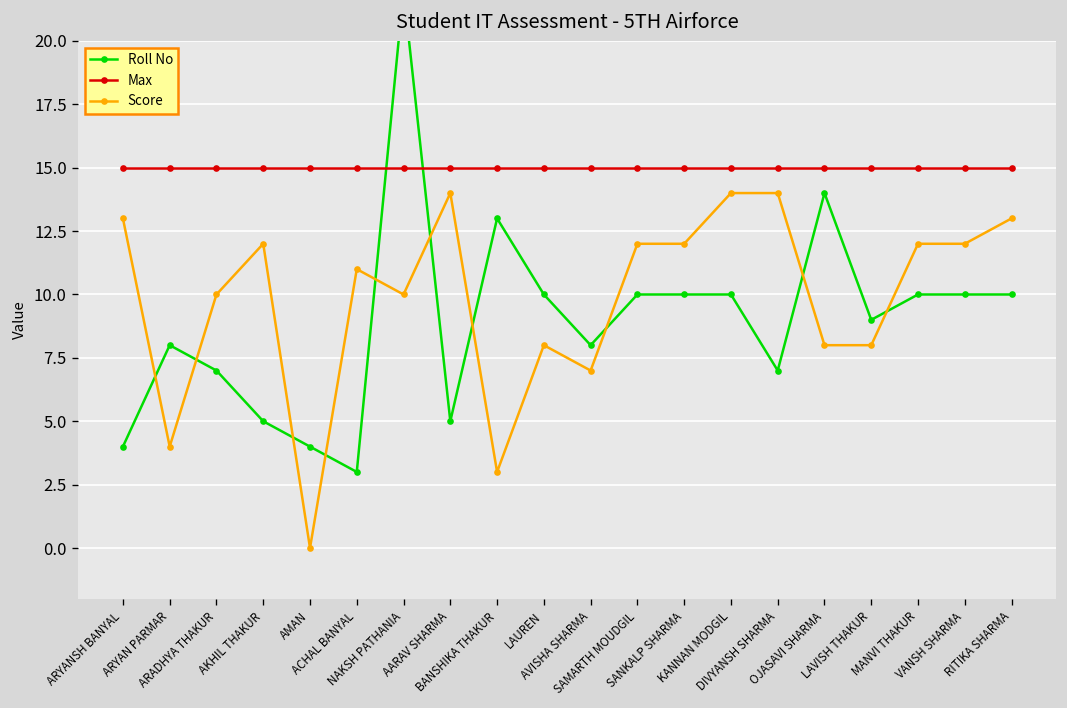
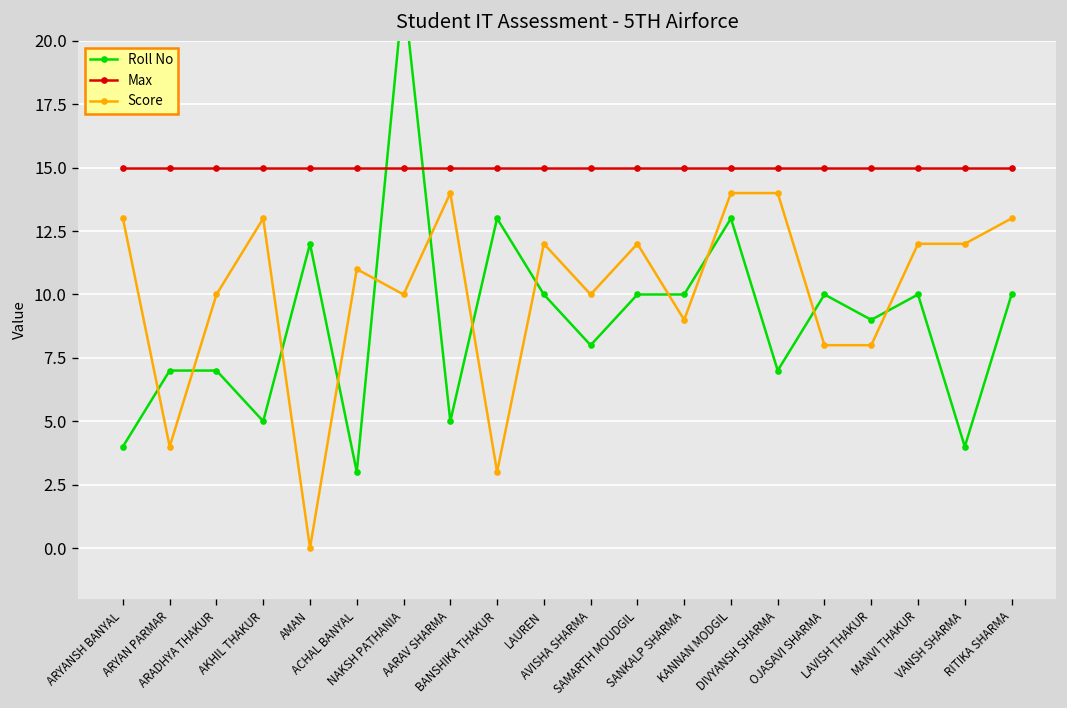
  {
    "Roll No": {
      "ARYANSH BANYAL": 4,
-     "ARYAN PARMAR": 8,
+     "ARYAN PARMAR": 7,
      "ARADHYA THAKUR": 7,
      "AKHIL THAKUR": 5,
-     "AMAN": 4,
+     "AMAN": 12,
      "ACHAL BANYAL": 3,
      "AARAV SHARMA": 5,
      "BANSHIKA THAKUR": 13,
      "LAUREN": 10,
      "AVISHA SHARMA": 8,
      "SAMARTH MOUDGIL": 10,
      "SANKALP SHARMA": 10,
-     "KANNAN MODGIL": 10,
+     "KANNAN MODGIL": 13,
      "DIVYANSH SHARMA": 7,
-     "OJASAVI SHARMA": 14,
+     "OJASAVI SHARMA": 10,
      "LAVISH THAKUR": 9,
      "MANVI THAKUR": 10,
-     "VANSH SHARMA": 10,
+     "VANSH SHARMA": 4,
      "RITIKA SHARMA": 10
    },
    "Max": {
      "ARYANSH BANYAL": 15,
      "ARYAN PARMAR": 15,
      "ARADHYA THAKUR": 15,
      "AKHIL THAKUR": 15,
      "AMAN": 15,
      "ACHAL BANYAL": 15,
      "NAKSH PATHANIA": 15,
      "AARAV SHARMA": 15,
      "BANSHIKA THAKUR": 15,
      "LAUREN": 15,
      "AVISHA SHARMA": 15,
      "SAMARTH MOUDGIL": 15,
      "SANKALP SHARMA": 15,
      "KANNAN MODGIL": 15,
      "DIVYANSH SHARMA": 15,
      "OJASAVI SHARMA": 15,
      "LAVISH THAKUR": 15,
      "MANVI THAKUR": 15,
      "VANSH SHARMA": 15,
      "RITIKA SHARMA": 15
    },
    "Score": {
      "ARYANSH BANYAL": 13,
      "ARYAN PARMAR": 4,
      "ARADHYA THAKUR": 10,
-     "AKHIL THAKUR": 12,
+     "AKHIL THAKUR": 13,
      "AMAN": 0,
      "ACHAL BANYAL": 11,
      "NAKSH PATHANIA": 10,
      "AARAV SHARMA": 14,
      "BANSHIKA THAKUR": 3,
-     "LAUREN": 8,
-     "AVISHA SHARMA": 7,
+     "LAUREN": 12,
+     "AVISHA SHARMA": 10,
      "SAMARTH MOUDGIL": 12,
-     "SANKALP SHARMA": 12,
+     "SANKALP SHARMA": 9,
      "KANNAN MODGIL": 14,
      "DIVYANSH SHARMA": 14,
      "OJASAVI SHARMA": 8,
      "LAVISH THAKUR": 8,
      "MANVI THAKUR": 12,
      "VANSH SHARMA": 12,
      "RITIKA SHARMA": 13
    }
  }
